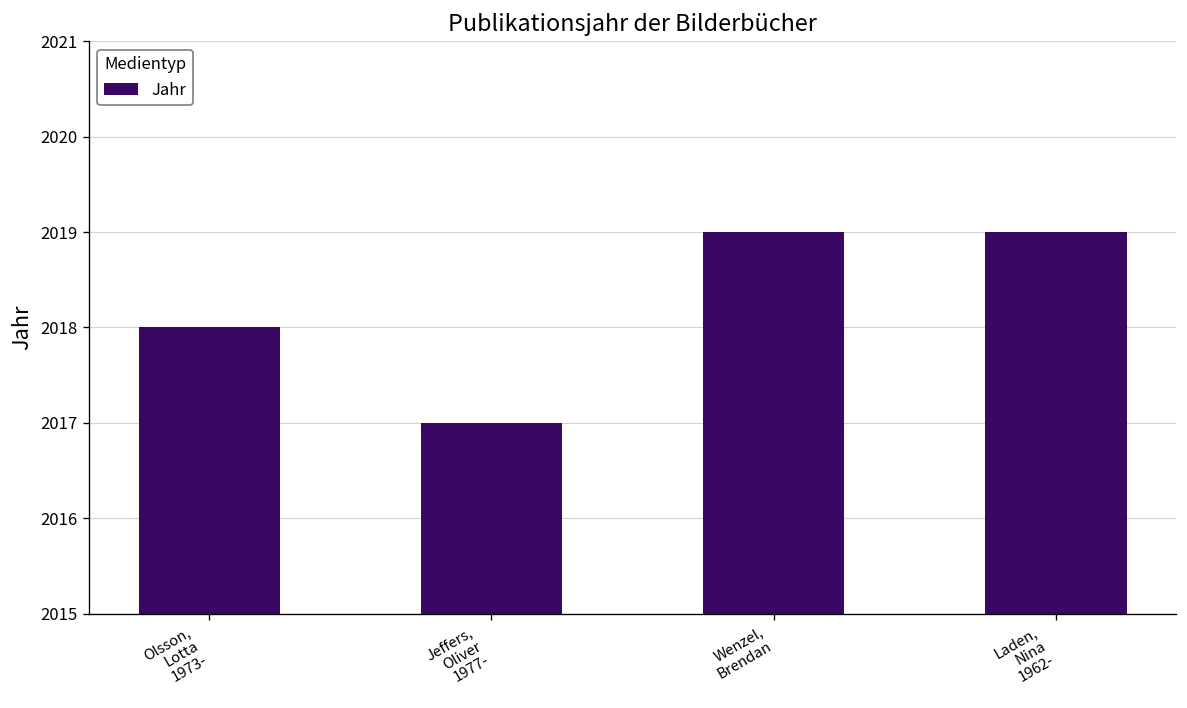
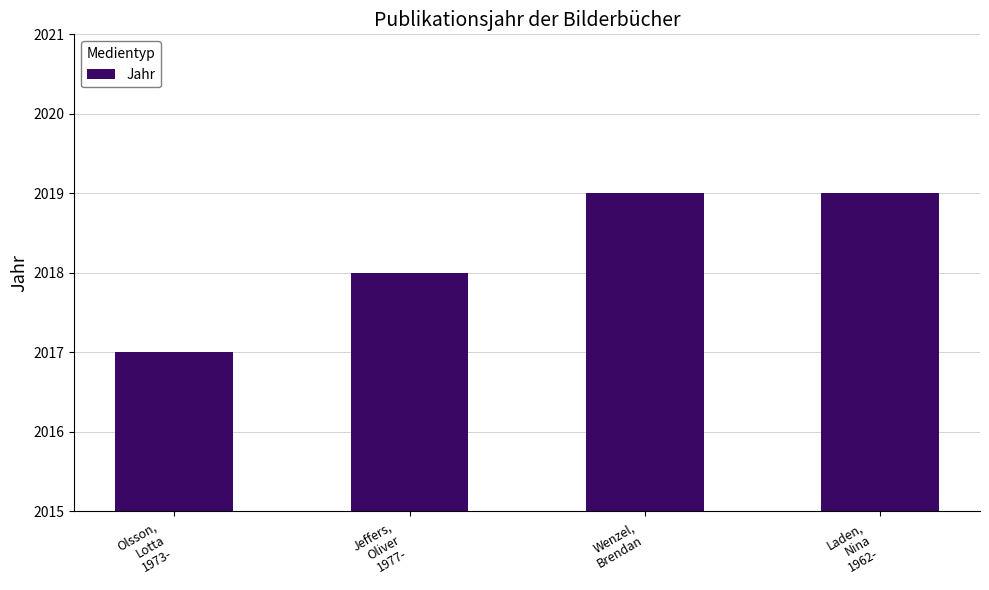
  {
-   "Olsson, Lotta 1973-": 2018,
-   "Jeffers, Oliver 1977-": 2017,
+   "Olsson, Lotta 1973-": 2017,
+   "Jeffers, Oliver 1977-": 2018,
    "Wenzel, Brendan": 2019,
    "Laden, Nina 1962-": 2019
  }
